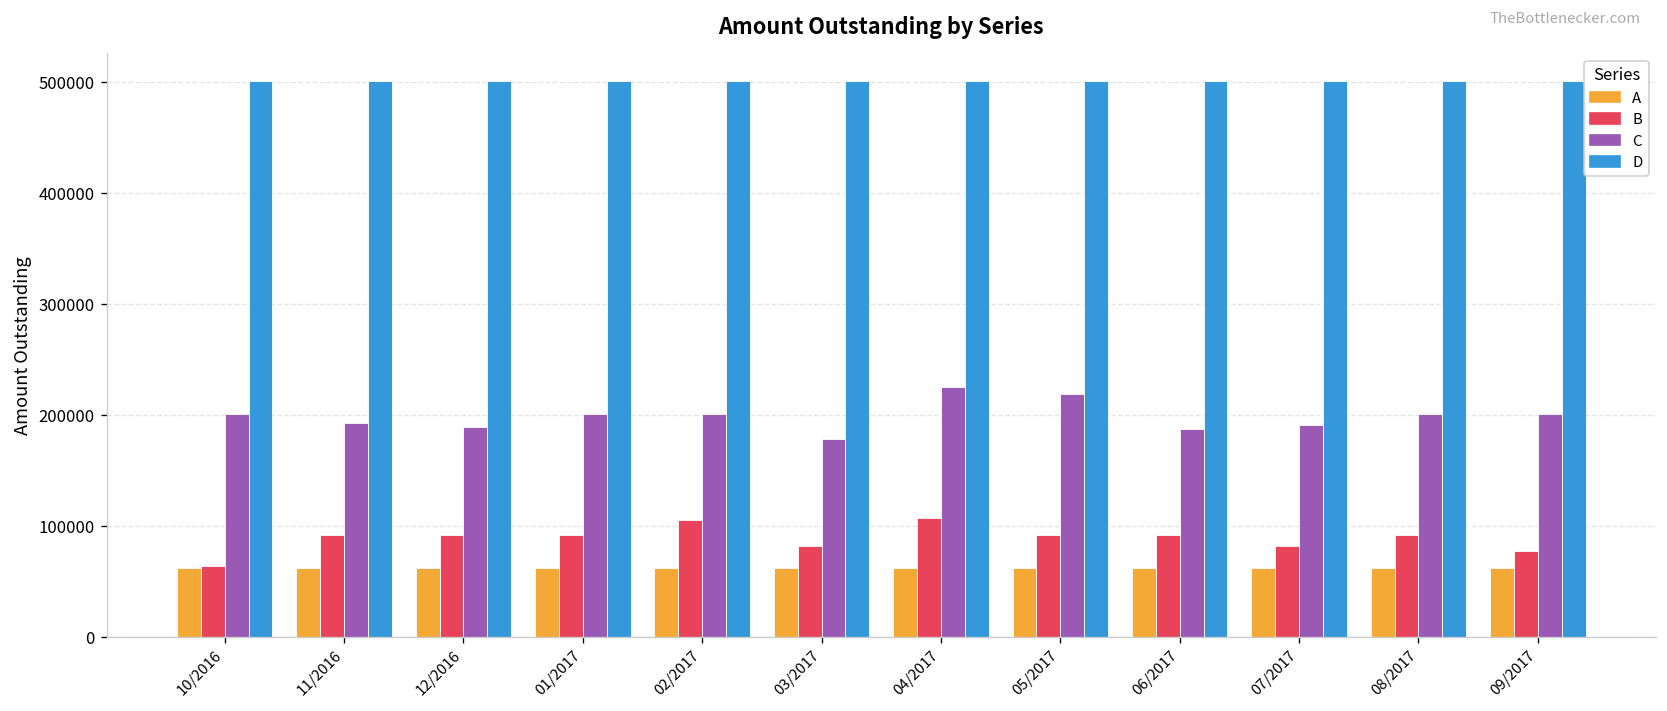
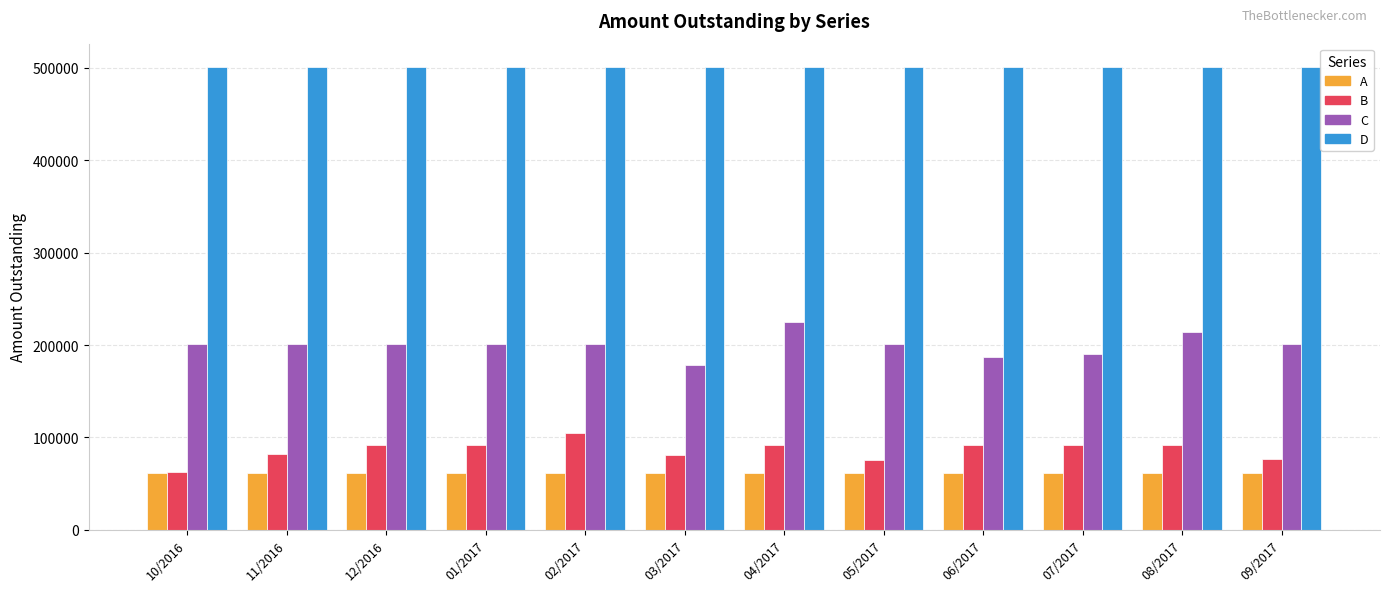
  {
    "A": {
      "10/2016": 60000,
      "11/2016": 60000,
      "12/2016": 60000,
      "01/2017": 60000,
      "02/2017": 60000,
      "03/2017": 60000,
      "04/2017": 60000,
      "05/2017": 60000,
      "06/2017": 60000,
      "07/2017": 60000,
      "08/2017": 60000,
      "09/2017": 60000
    },
    "B": {
      "10/2016": 60000,
-     "11/2016": 90000,
+     "11/2016": 80000,
      "12/2016": 90000,
      "01/2017": 90000,
      "02/2017": 100000,
      "03/2017": 80000,
-     "04/2017": 110000,
-     "05/2017": 90000,
+     "04/2017": 90000,
+     "05/2017": 80000,
      "06/2017": 90000,
-     "07/2017": 80000,
+     "07/2017": 90000,
      "08/2017": 90000,
      "09/2017": 80000
    },
    "C": {
      "10/2016": 200000,
-     "11/2016": 190000,
-     "12/2016": 190000,
+     "11/2016": 200000,
+     "12/2016": 200000,
      "01/2017": 200000,
      "02/2017": 200000,
      "03/2017": 180000,
      "04/2017": 220000,
-     "05/2017": 220000,
+     "05/2017": 200000,
      "06/2017": 190000,
      "07/2017": 190000,
-     "08/2017": 200000,
+     "08/2017": 210000,
      "09/2017": 200000
    },
    "D": {
      "10/2016": 500000,
      "11/2016": 500000,
      "12/2016": 500000,
      "01/2017": 500000,
      "02/2017": 500000,
      "03/2017": 500000,
      "04/2017": 500000,
      "05/2017": 500000,
      "06/2017": 500000,
      "07/2017": 500000,
      "08/2017": 500000,
      "09/2017": 500000
    }
  }
